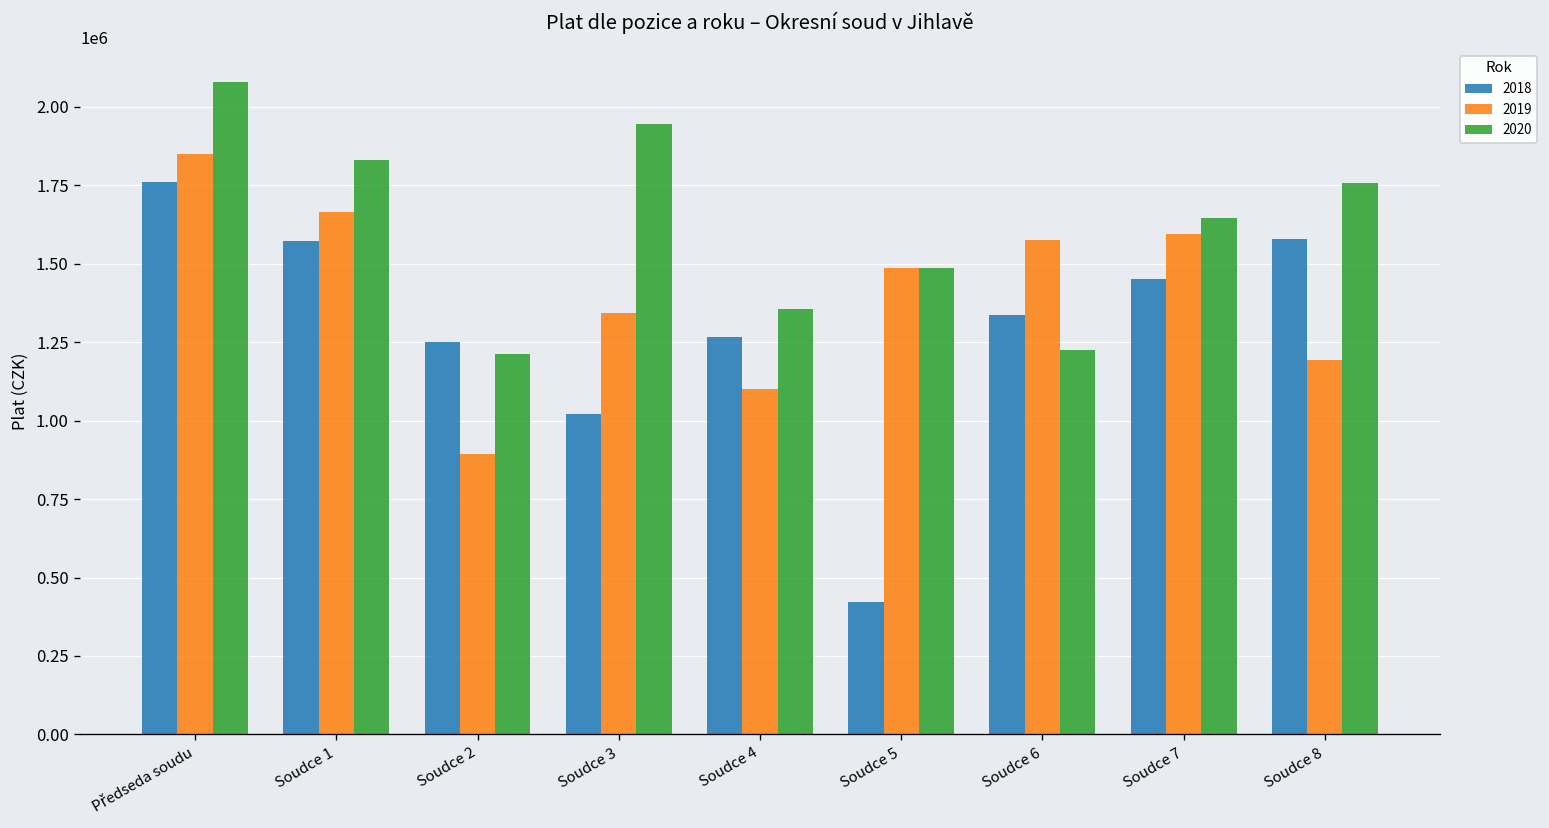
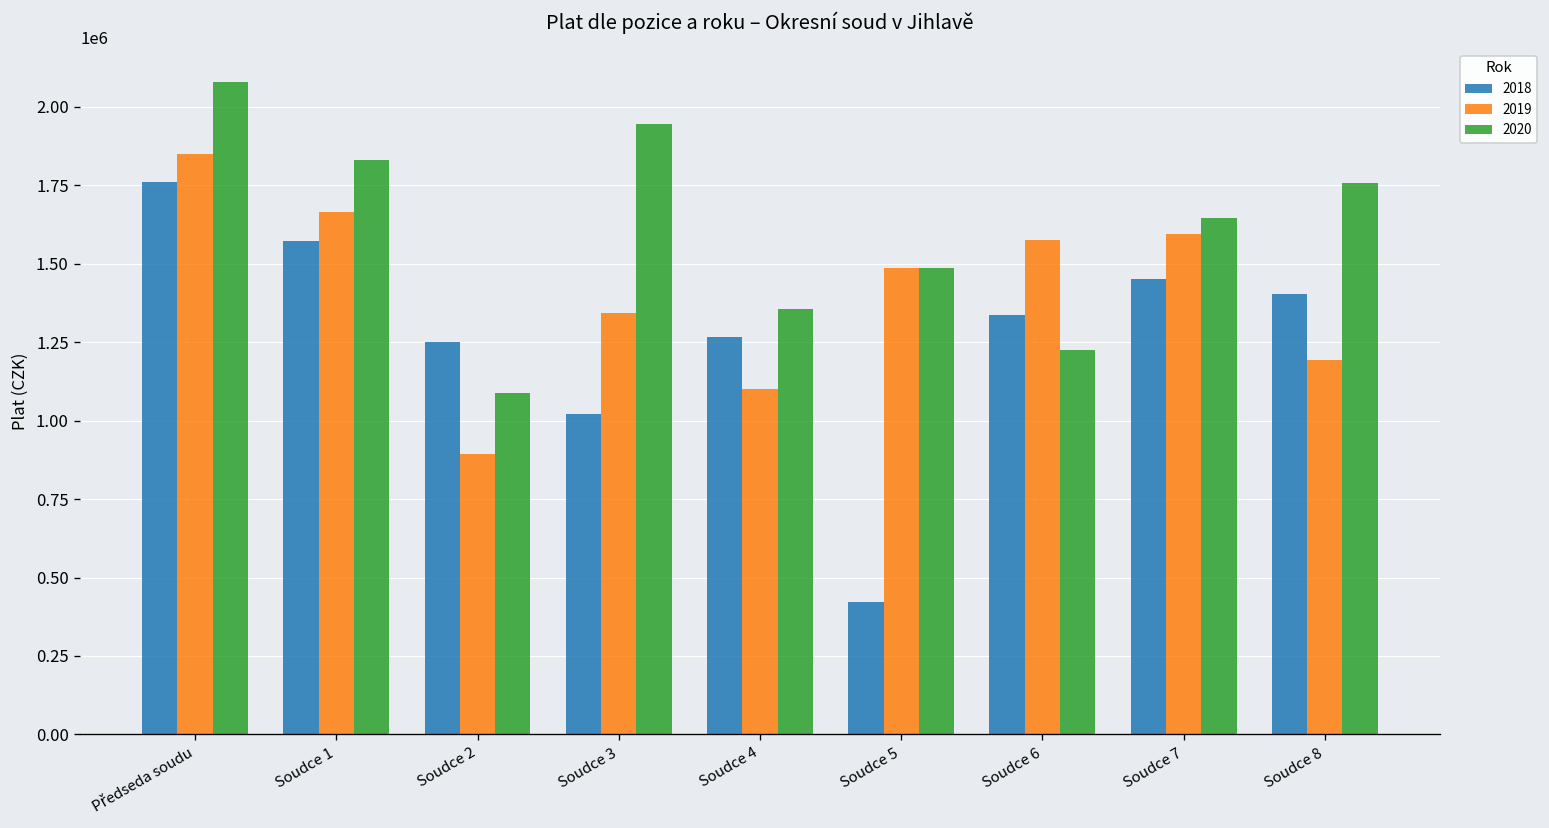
  {
    "2018": {
      "Předseda soudu": 1760000,
      "Soudce 1": 1570000,
      "Soudce 2": 1250000,
      "Soudce 3": 1020000,
      "Soudce 4": 1270000,
      "Soudce 5": 420000,
      "Soudce 6": 1340000,
      "Soudce 7": 1450000,
-     "Soudce 8": 1580000
+     "Soudce 8": 1400000
    },
    "2019": {
      "Předseda soudu": 1850000,
      "Soudce 1": 1660000,
      "Soudce 2": 900000,
      "Soudce 3": 1340000,
      "Soudce 4": 1100000,
      "Soudce 5": 1490000,
      "Soudce 6": 1580000,
      "Soudce 7": 1590000,
      "Soudce 8": 1190000
    },
    "2020": {
      "Předseda soudu": 2080000,
      "Soudce 1": 1830000,
-     "Soudce 2": 1210000,
+     "Soudce 2": 1090000,
      "Soudce 3": 1950000,
      "Soudce 4": 1360000,
      "Soudce 5": 1490000,
      "Soudce 6": 1220000,
      "Soudce 7": 1650000,
      "Soudce 8": 1760000
    }
  }
